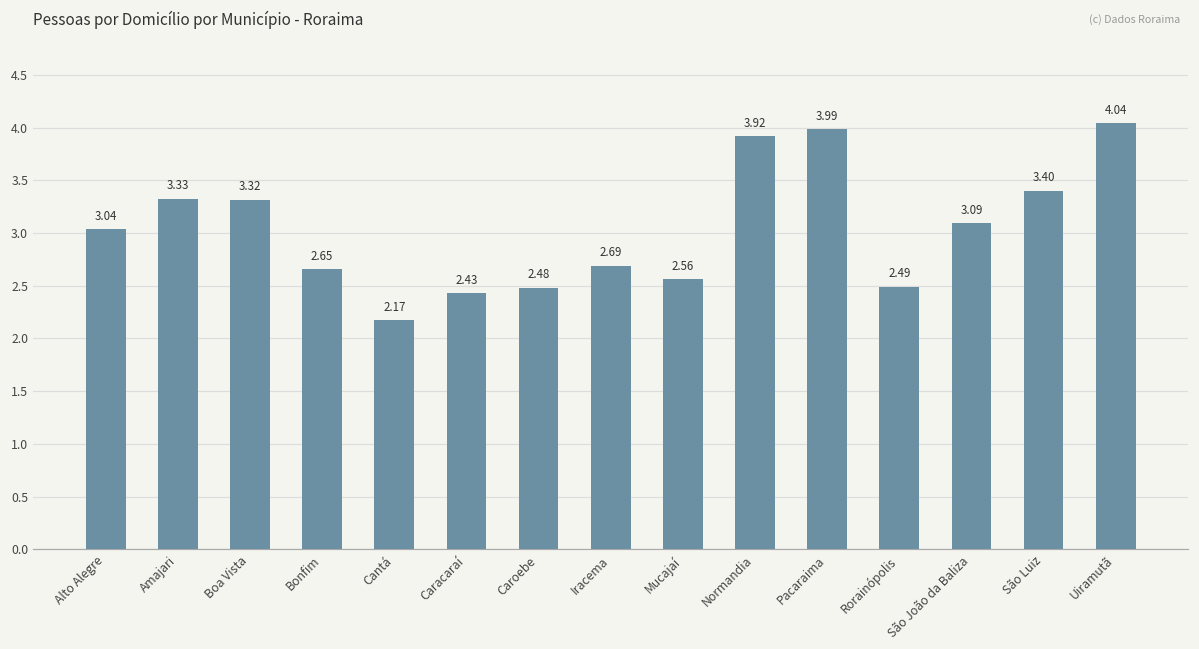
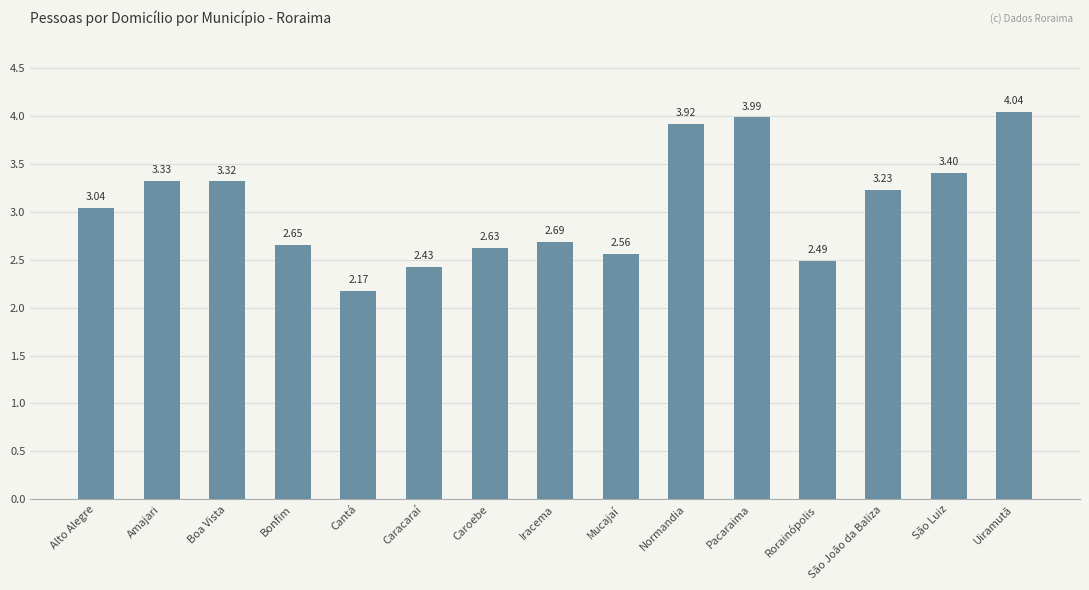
  {
    "Alto Alegre": 3.04,
    "Amajari": 3.33,
    "Boa Vista": 3.32,
    "Bonfim": 2.65,
    "Cantá": 2.17,
    "Caracaraí": 2.43,
-   "Caroebe": 2.48,
+   "Caroebe": 2.63,
    "Iracema": 2.69,
    "Mucajaí": 2.56,
    "Normandia": 3.92,
    "Pacaraima": 3.99,
    "Rorainópolis": 2.49,
-   "São João da Baliza": 3.09,
+   "São João da Baliza": 3.23,
    "São Luiz": 3.40,
    "Uiramutã": 4.04
  }
